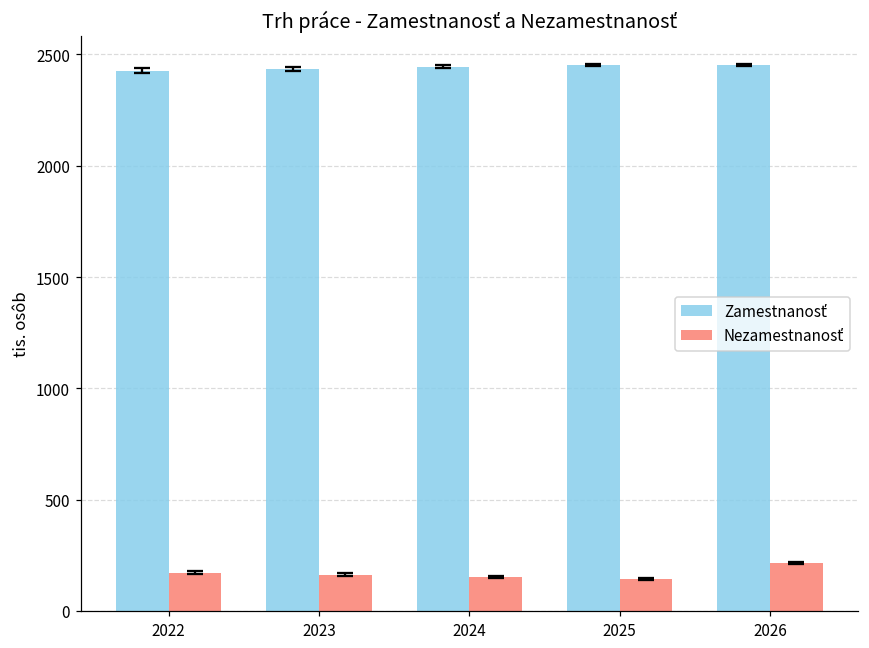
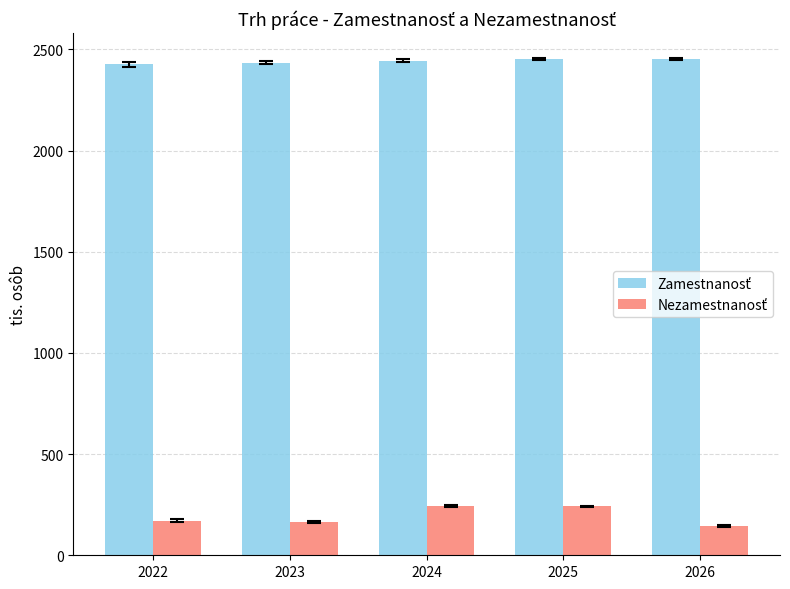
  {
    "Zamestnanosť": {
      "2022": 2430,
      "2023": 2440,
      "2024": 2440,
      "2025": 2450,
      "2026": 2450
    },
    "Nezamestnanosť": {
      "2022": 170,
      "2023": 160,
-     "2024": 150,
-     "2025": 140,
-     "2026": 220
+     "2024": 240,
+     "2025": 240,
+     "2026": 140
    }
  }
